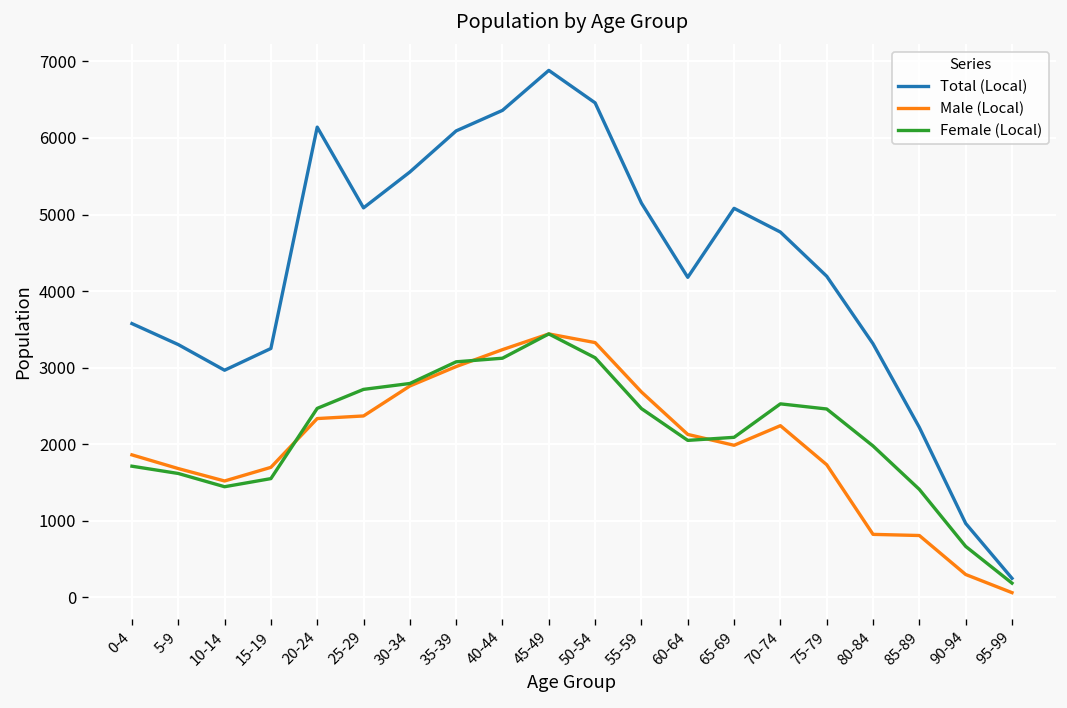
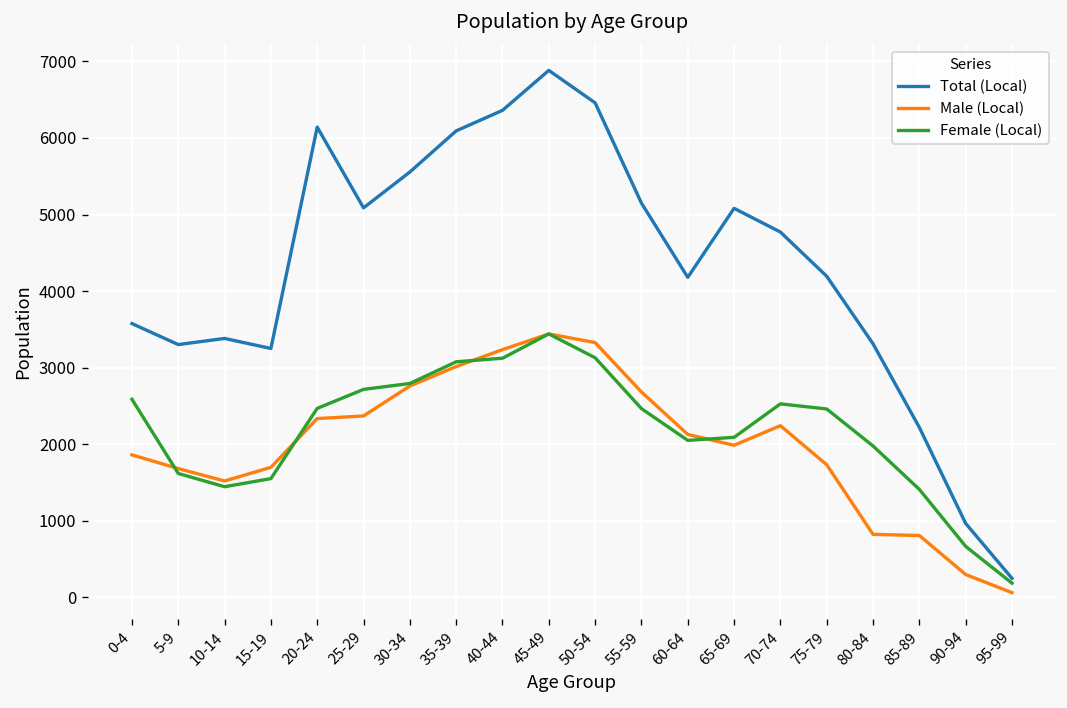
  {
    "Total (Local)": {
      "0-4": 3600,
      "5-9": 3300,
-     "10-14": 3000,
+     "10-14": 3400,
      "15-19": 3300,
      "20-24": 6100,
      "25-29": 5100,
      "30-34": 5600,
      "35-39": 6100,
      "40-44": 6400,
      "45-49": 6900,
      "50-54": 6500,
      "55-59": 5100,
      "60-64": 4200,
      "65-69": 5100,
      "70-74": 4800,
      "75-79": 4200,
      "80-84": 3300,
      "85-89": 2200,
      "90-94": 1000,
      "95-99": 300
    },
    "Male (Local)": {
      "0-4": 1900,
      "5-9": 1700,
      "10-14": 1500,
      "15-19": 1700,
      "20-24": 2300,
      "25-29": 2400,
      "35-39": 3000,
      "40-44": 3200,
      "50-54": 3300,
      "55-59": 2700,
      "60-64": 2100,
      "65-69": 2000,
      "70-74": 2200,
      "75-79": 1700,
      "80-84": 800,
      "85-89": 800,
      "90-94": 300,
      "95-99": 100
    },
    "Female (Local)": {
-     "0-4": 1700,
+     "0-4": 2600,
      "5-9": 1600,
      "10-14": 1400,
      "15-19": 1600,
      "20-24": 2500,
      "25-29": 2700,
      "35-39": 3100,
      "40-44": 3100,
      "50-54": 3100,
      "55-59": 2500,
      "60-64": 2100,
      "65-69": 2100,
      "70-74": 2500,
      "75-79": 2500,
      "80-84": 2000,
      "85-89": 1400,
      "90-94": 700,
      "95-99": 200
    }
  }
